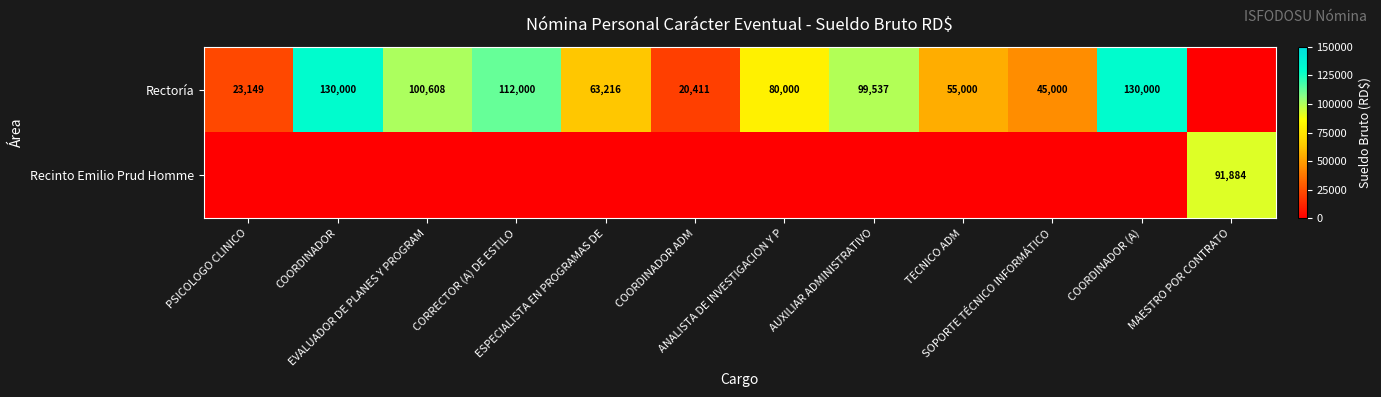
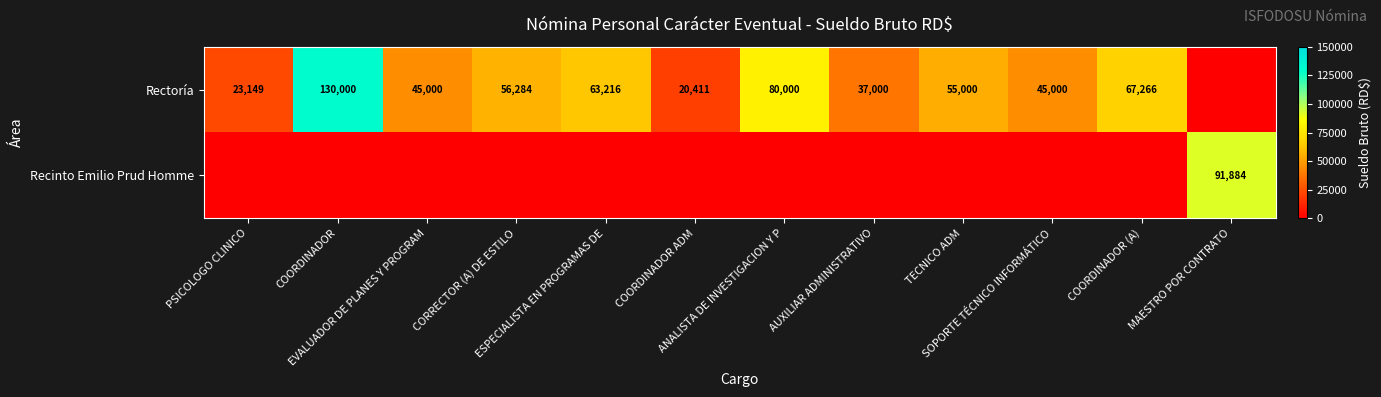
  {
    "Rectoría": {
      "PSICOLOGO CLINICO": "23,149",
      "COORDINADOR": "130,000",
-     "EVALUADOR DE PLANES Y PROGRAM": "100,608",
-     "CORRECTOR (A) DE ESTILO": "112,000",
+     "EVALUADOR DE PLANES Y PROGRAM": "45,000",
+     "CORRECTOR (A) DE ESTILO": "56,284",
      "ESPECIALISTA EN PROGRAMAS DE": "63,216",
      "COORDINADOR ADM": "20,411",
      "ANALISTA DE INVESTIGACION Y P": "80,000",
-     "AUXILIAR ADMINISTRATIVO": "99,537",
+     "AUXILIAR ADMINISTRATIVO": "37,000",
      "TECNICO ADM": "55,000",
      "SOPORTE TÉCNICO INFORMÁTICO": "45,000",
-     "COORDINADOR (A)": "130,000"
+     "COORDINADOR (A)": "67,266"
    },
    "Recinto Emilio Prud Homme": {
      "MAESTRO POR CONTRATO": "91,884"
    }
  }
